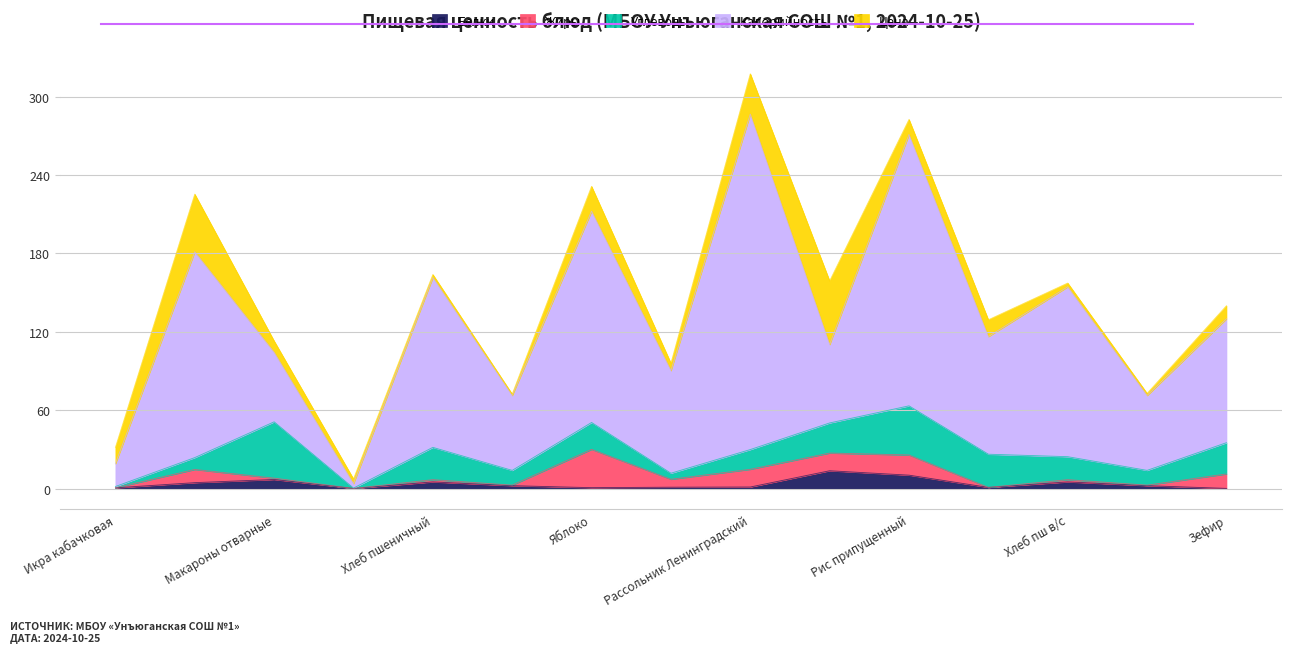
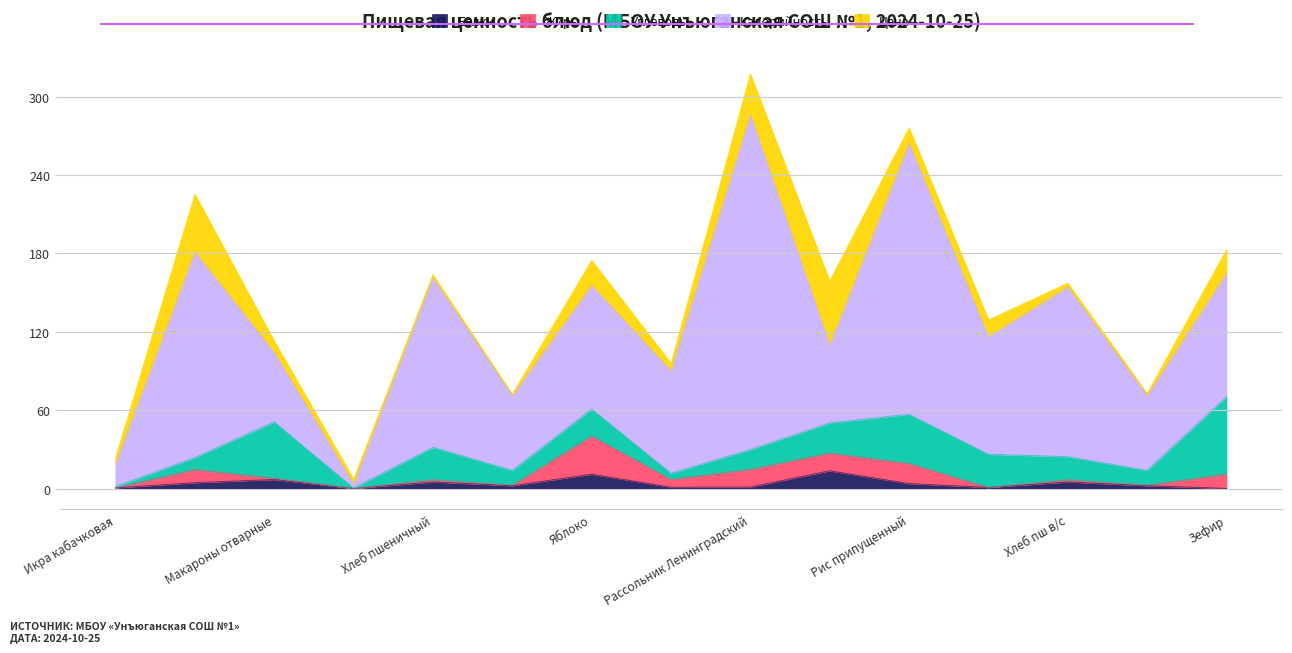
  {
    "Белки": {
-     "Яблоко": 1,
+     "Яблоко": 11,
      "Рассольник Ленинградский": 1,
-     "Рис припущенный": 10,
+     "Рис припущенный": 4,
      "Зефир": 0
    },
    "Жиры": {
      "Яблоко": 29,
      "Рассольник Ленинградский": 14,
      "Рис припущенный": 15,
      "Зефир": 11
    },
    "Углеводы": {
      "Макароны отварные": 43,
      "Хлеб пшеничный": 25,
      "Яблоко": 21,
      "Рассольник Ленинградский": 15,
      "Рис припущенный": 38,
      "Хлеб пш в/с": 18,
-     "Зефир": 24
+     "Зефир": 59
    },
    "Калорийность": {
      "Икра кабачковая": 18,
      "Макароны отварные": 53,
      "Хлеб пшеничный": 130,
-     "Яблоко": 162,
+     "Яблоко": 95,
      "Рассольник Ленинградский": 257,
      "Рис припущенный": 208,
      "Хлеб пш в/с": 130,
      "Зефир": 95
    },
    "Цена": {
-     "Икра кабачковая": 12,
+     "Икра кабачковая": 4,
      "Макароны отварные": 9,
      "Хлеб пшеничный": 2,
      "Яблоко": 19,
      "Рассольник Ленинградский": 31,
      "Рис припущенный": 12,
      "Хлеб пш в/с": 3,
-     "Зефир": 10
+     "Зефир": 18
    }
  }
